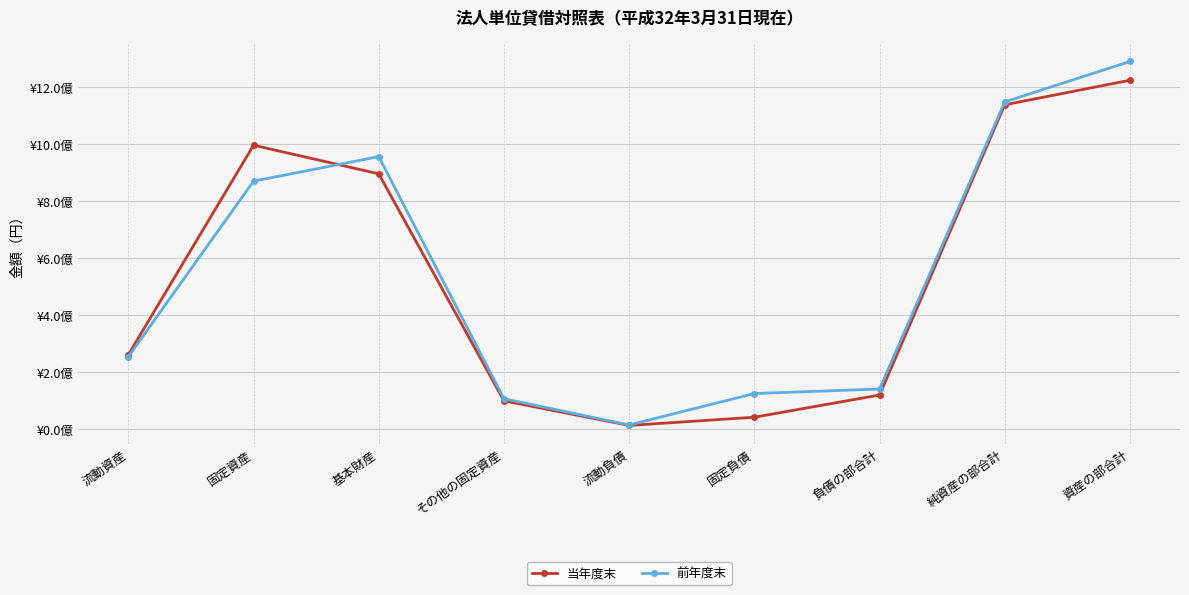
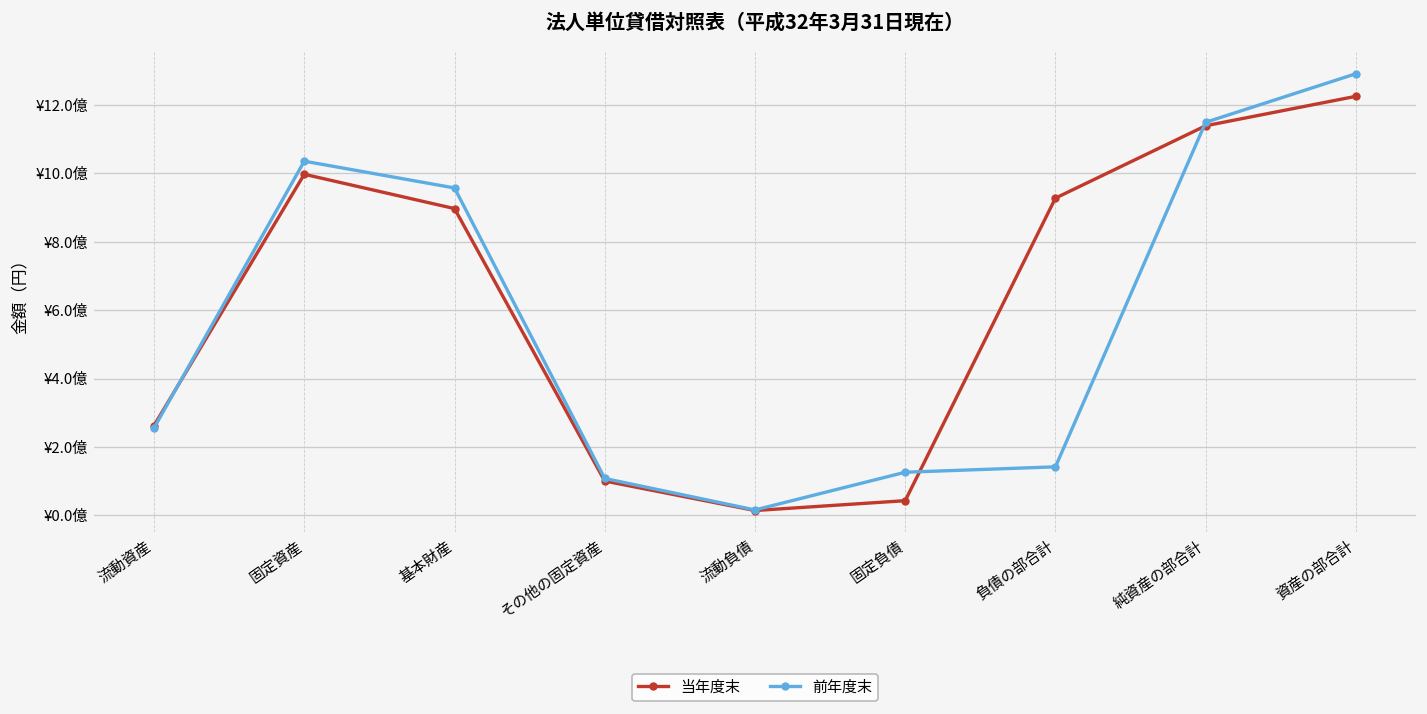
  {
    "当年度末": {
      "固定資産": "¥10.0億",
      "基本財産": "¥9.0億",
      "固定負債": "¥0.4億",
-     "負債の部合計": "¥1.2億",
+     "負債の部合計": "¥9.3億",
      "純資産の部合計": "¥11.4億",
      "資産の部合計": "¥12.3億"
    },
    "前年度末": {
-     "固定資産": "¥8.7億",
+     "固定資産": "¥10.4億",
      "基本財産": "¥9.6億",
      "固定負債": "¥1.3億",
      "負債の部合計": "¥1.4億",
      "純資産の部合計": "¥11.5億",
      "資産の部合計": "¥12.9億"
    }
  }
